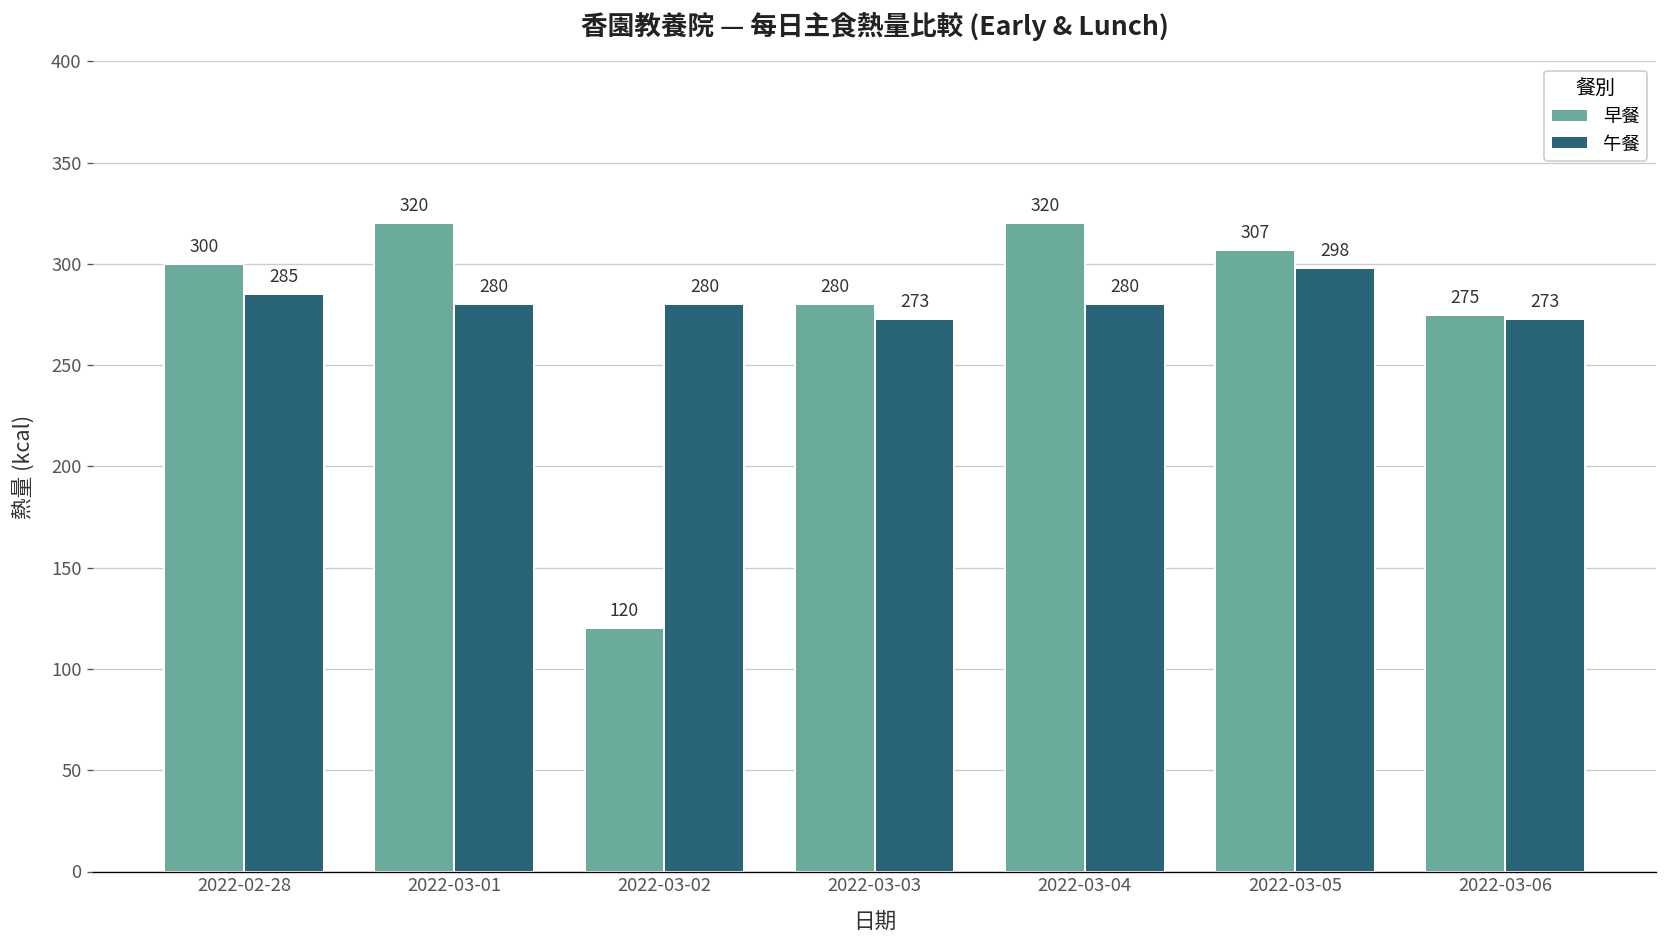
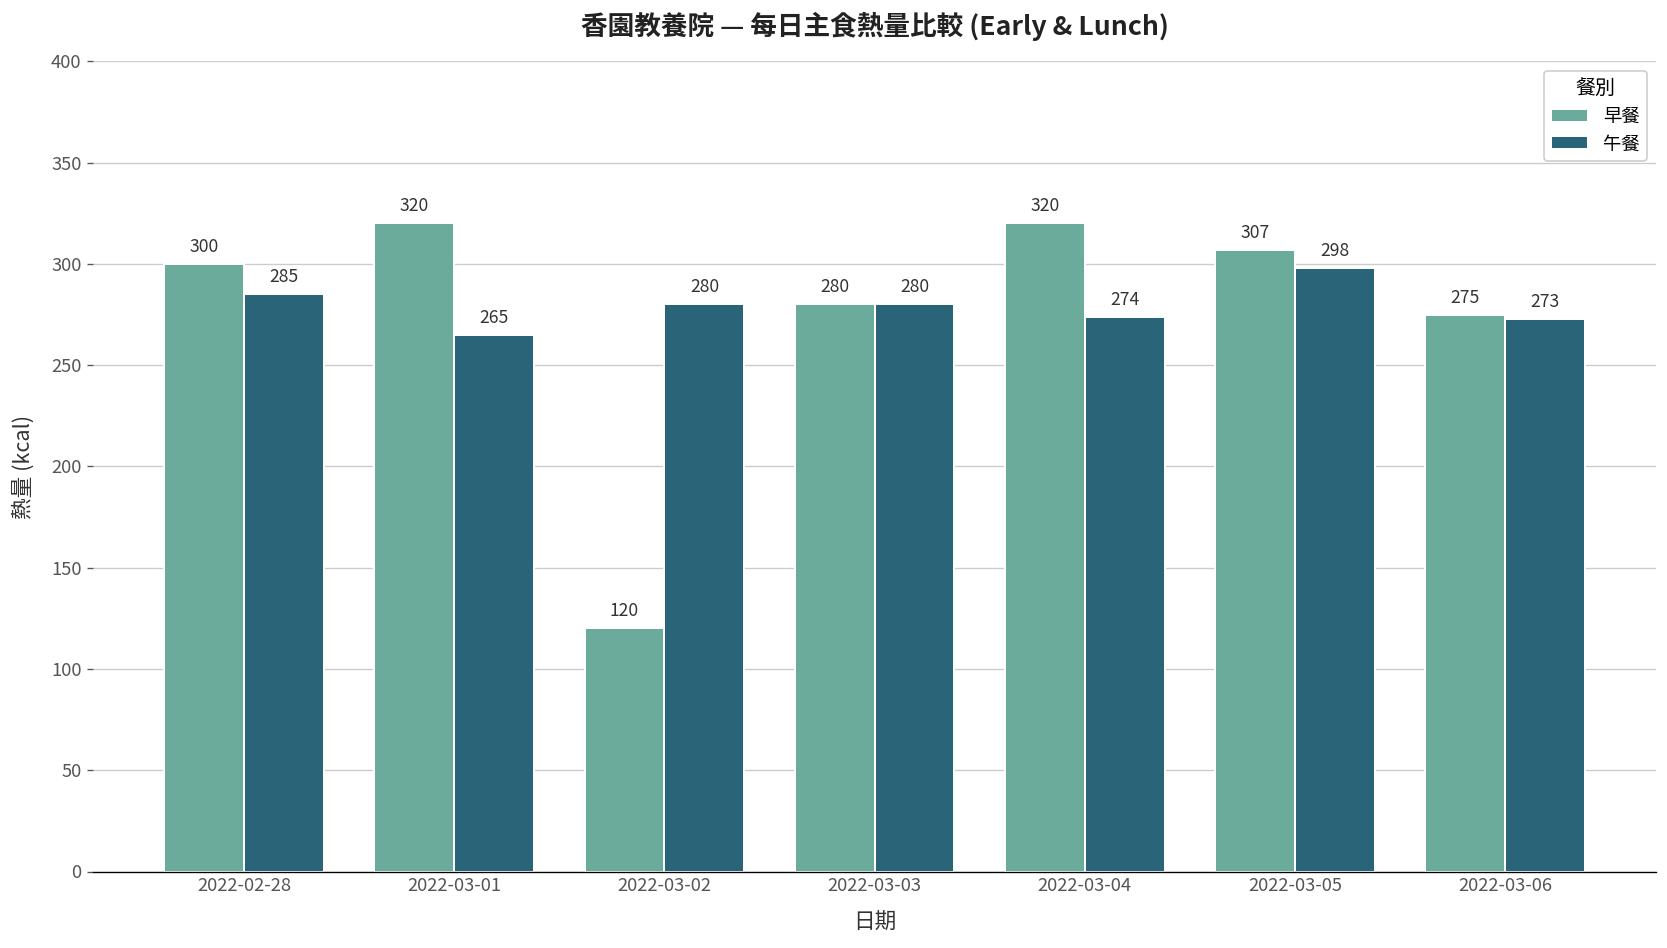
  {
    "早餐": {
      "2022-02-28": 300,
      "2022-03-01": 320,
      "2022-03-02": 120,
      "2022-03-03": 280,
      "2022-03-04": 320,
      "2022-03-05": 307,
      "2022-03-06": 275
    },
    "午餐": {
      "2022-02-28": 285,
-     "2022-03-01": 280,
+     "2022-03-01": 265,
      "2022-03-02": 280,
-     "2022-03-03": 273,
-     "2022-03-04": 280,
+     "2022-03-03": 280,
+     "2022-03-04": 274,
      "2022-03-05": 298,
      "2022-03-06": 273
    }
  }
